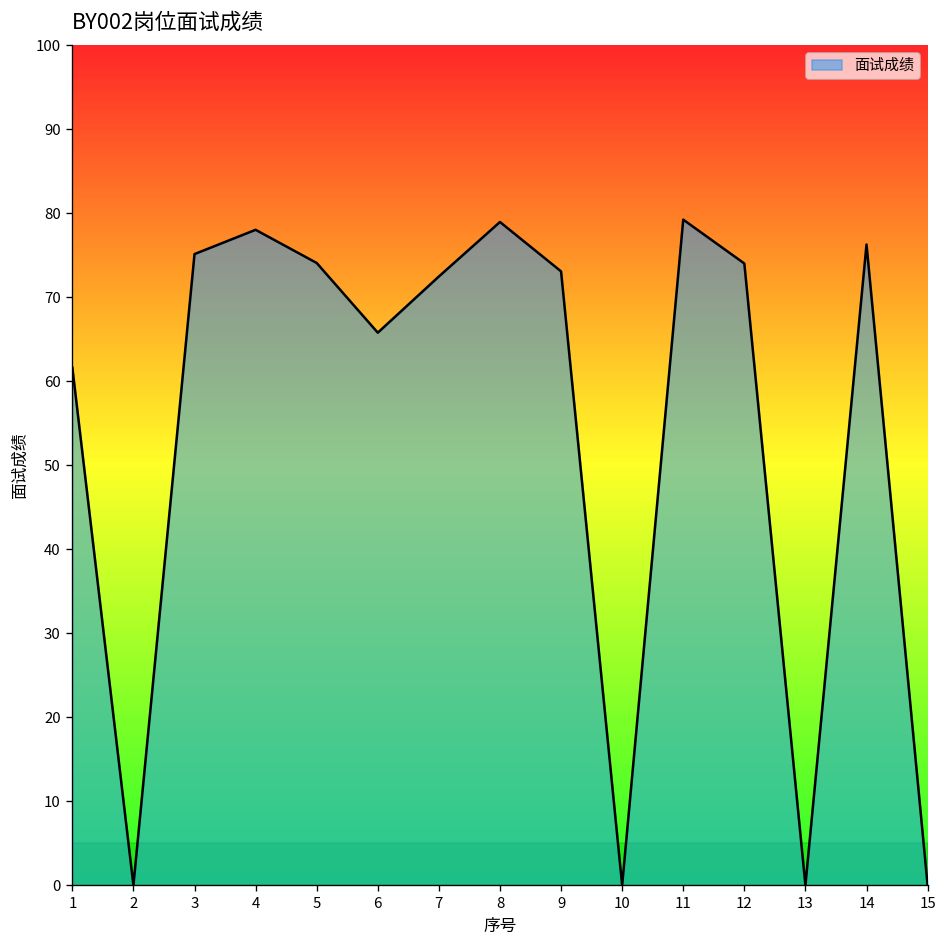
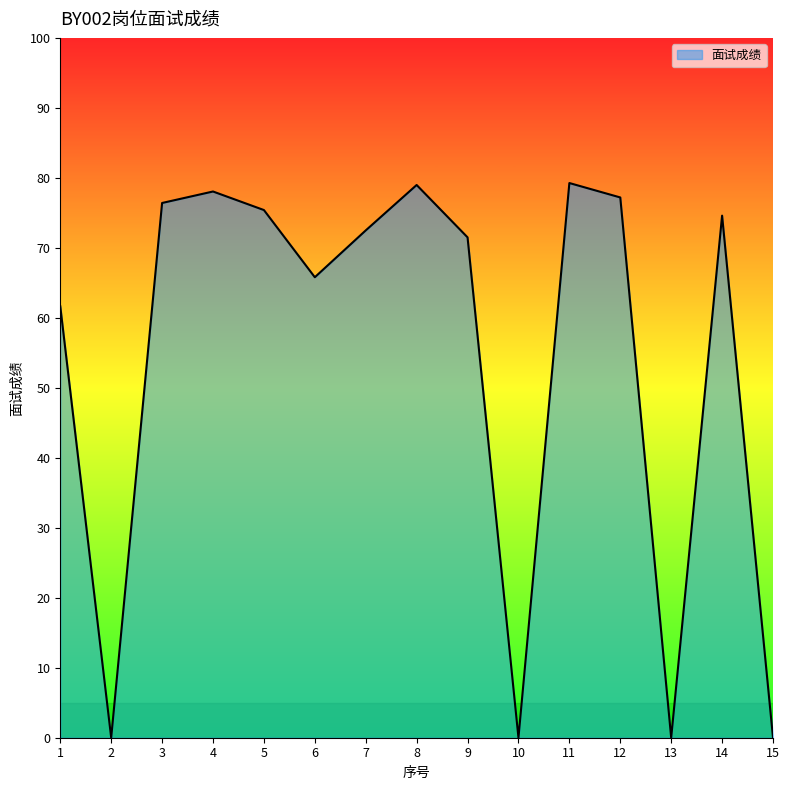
  {
    "1": 62,
    "2": 0,
-   "3": 75,
+   "3": 76,
    "4": 78,
-   "5": 74,
+   "5": 75,
    "6": 66,
    "7": 72,
    "8": 79,
-   "9": 73,
+   "9": 72,
    "10": 0,
    "11": 79,
-   "12": 74,
+   "12": 77,
    "13": 0,
-   "14": 76,
+   "14": 75,
    "15": 0
  }
